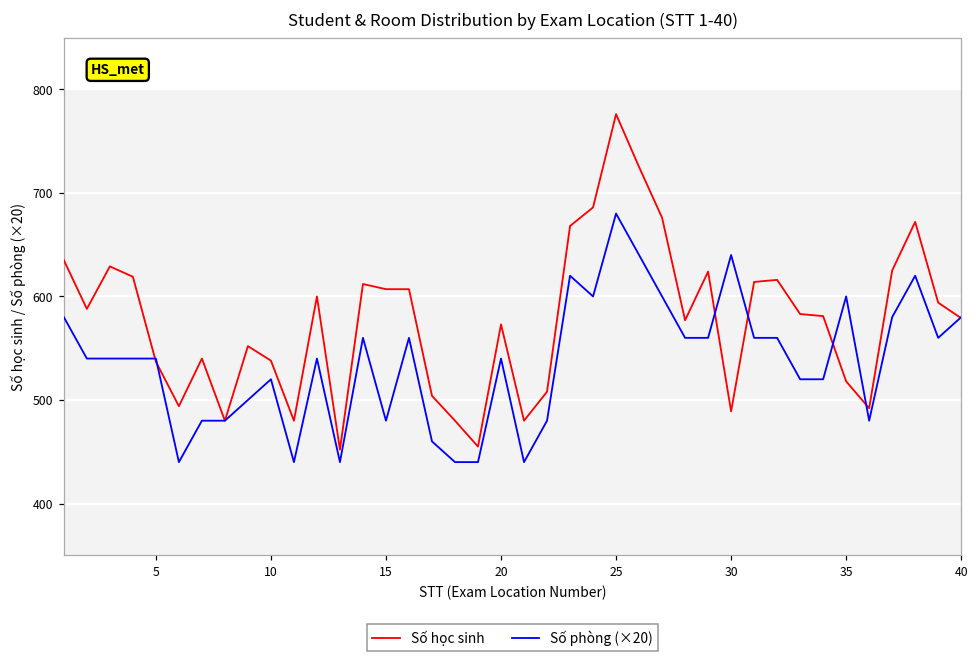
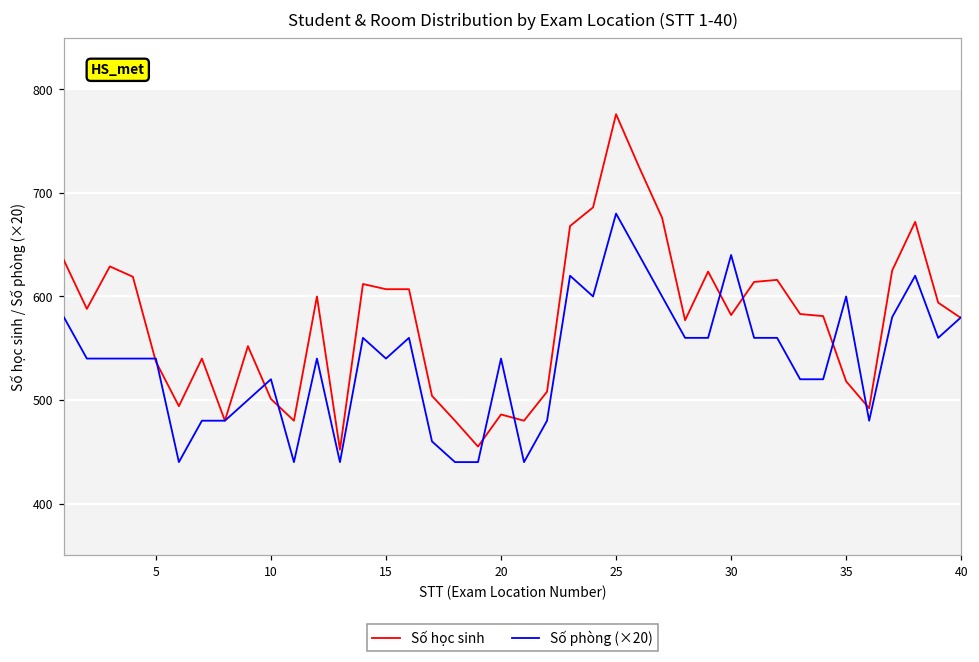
  {
    "Số học sinh": {
      "5": 540,
-     "10": 540,
+     "10": 500,
      "15": 610,
-     "20": 570,
+     "20": 490,
      "25": 780,
-     "30": 490,
+     "30": 580,
      "35": 520
    },
    "Số phòng (×20)": {
      "5": 540,
      "10": 520,
-     "15": 480,
+     "15": 540,
      "20": 540,
      "25": 680,
      "30": 640,
      "35": 600
    }
  }
